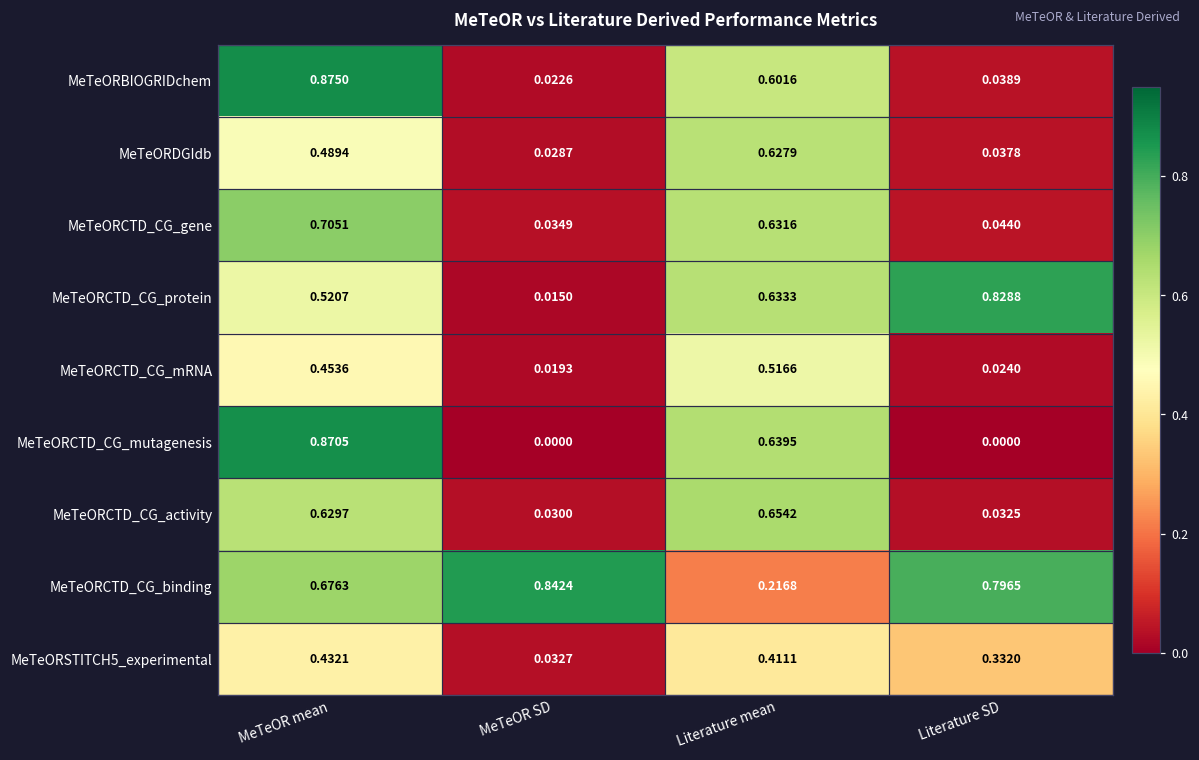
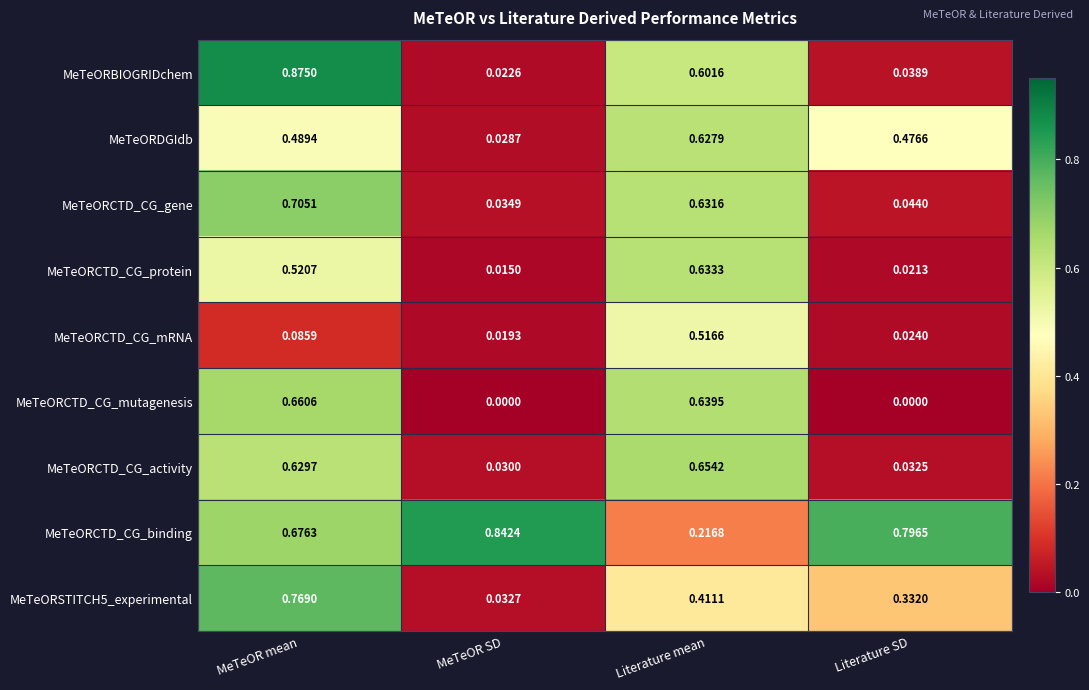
  {
    "MeTeORBIOGRIDchem": {
      "MeTeOR mean": 0.8750,
      "MeTeOR SD": 0.0226,
      "Literature mean": 0.6016,
      "Literature SD": 0.0389
    },
    "MeTeORDGIdb": {
      "MeTeOR mean": 0.4894,
      "MeTeOR SD": 0.0287,
      "Literature mean": 0.6279,
-     "Literature SD": 0.0378
+     "Literature SD": 0.4766
    },
    "MeTeORCTD_CG_gene": {
      "MeTeOR mean": 0.7051,
      "MeTeOR SD": 0.0349,
      "Literature mean": 0.6316,
      "Literature SD": 0.0440
    },
    "MeTeORCTD_CG_protein": {
      "MeTeOR mean": 0.5207,
      "MeTeOR SD": 0.0150,
      "Literature mean": 0.6333,
-     "Literature SD": 0.8288
+     "Literature SD": 0.0213
    },
    "MeTeORCTD_CG_mRNA": {
-     "MeTeOR mean": 0.4536,
+     "MeTeOR mean": 0.0859,
      "MeTeOR SD": 0.0193,
      "Literature mean": 0.5166,
      "Literature SD": 0.0240
    },
    "MeTeORCTD_CG_mutagenesis": {
-     "MeTeOR mean": 0.8705,
+     "MeTeOR mean": 0.6606,
      "MeTeOR SD": 0.0000,
      "Literature mean": 0.6395,
      "Literature SD": 0.0000
    },
    "MeTeORCTD_CG_activity": {
      "MeTeOR mean": 0.6297,
      "MeTeOR SD": 0.0300,
      "Literature mean": 0.6542,
      "Literature SD": 0.0325
    },
    "MeTeORCTD_CG_binding": {
      "MeTeOR mean": 0.6763,
      "MeTeOR SD": 0.8424,
      "Literature mean": 0.2168,
      "Literature SD": 0.7965
    },
    "MeTeORSTITCH5_experimental": {
-     "MeTeOR mean": 0.4321,
+     "MeTeOR mean": 0.7690,
      "MeTeOR SD": 0.0327,
      "Literature mean": 0.4111,
      "Literature SD": 0.3320
    }
  }
